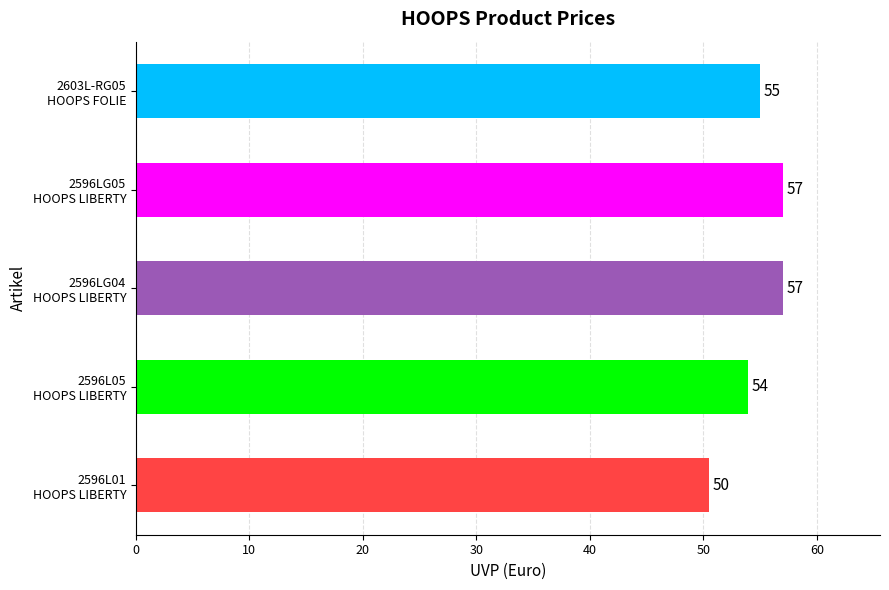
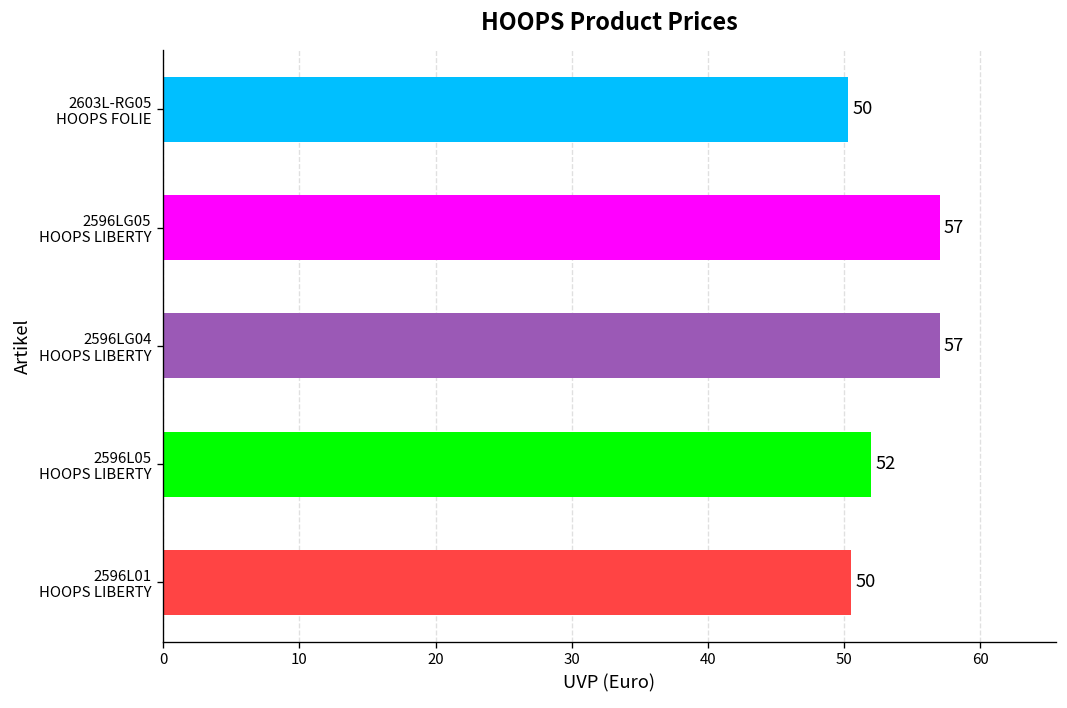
  {
-   "2603L-RG05 HOOPS FOLIE": 55,
+   "2603L-RG05 HOOPS FOLIE": 50,
    "2596LG05 HOOPS LIBERTY": 57,
    "2596LG04 HOOPS LIBERTY": 57,
-   "2596L05 HOOPS LIBERTY": 54,
+   "2596L05 HOOPS LIBERTY": 52,
    "2596L01 HOOPS LIBERTY": 50
  }
